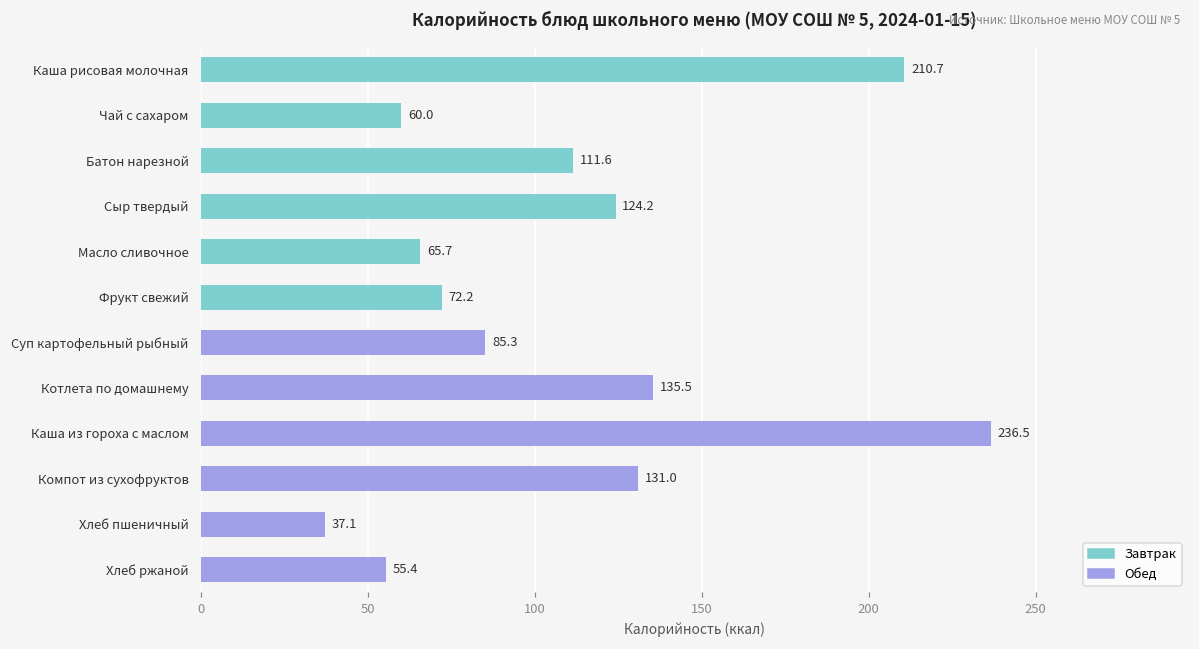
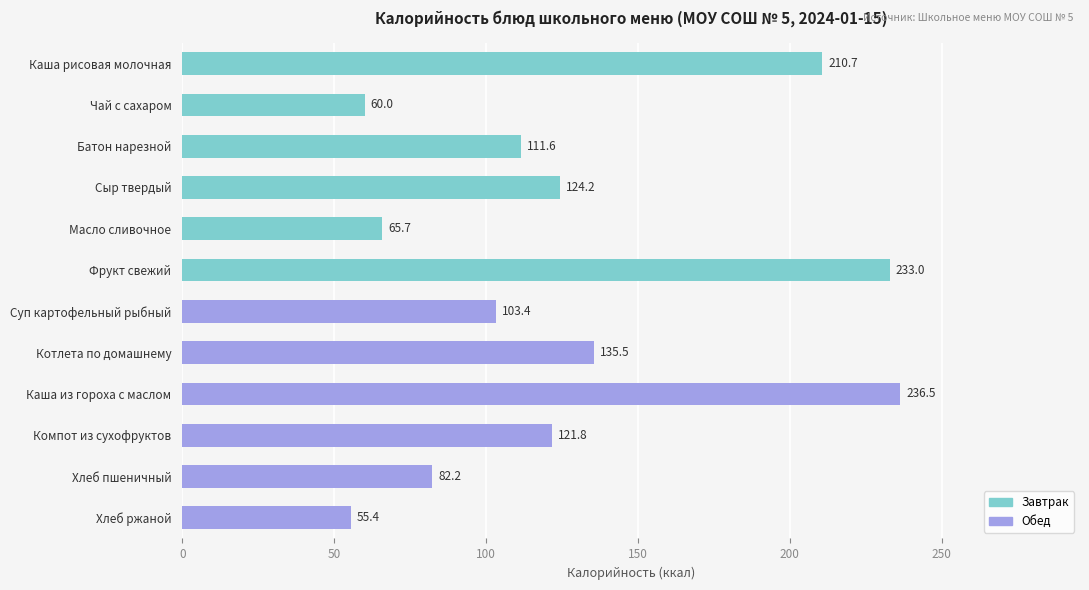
  {
    "Каша рисовая молочная": 210.7,
    "Чай с сахаром": 60.0,
    "Батон нарезной": 111.6,
    "Сыр твердый": 124.2,
    "Масло сливочное": 65.7,
-   "Фрукт свежий": 72.2,
-   "Суп картофельный рыбный": 85.3,
+   "Фрукт свежий": 233.0,
+   "Суп картофельный рыбный": 103.4,
    "Котлета по домашнему": 135.5,
    "Каша из гороха с маслом": 236.5,
-   "Компот из сухофруктов": 131.0,
-   "Хлеб пшеничный": 37.1,
+   "Компот из сухофруктов": 121.8,
+   "Хлеб пшеничный": 82.2,
    "Хлеб ржаной": 55.4
  }
